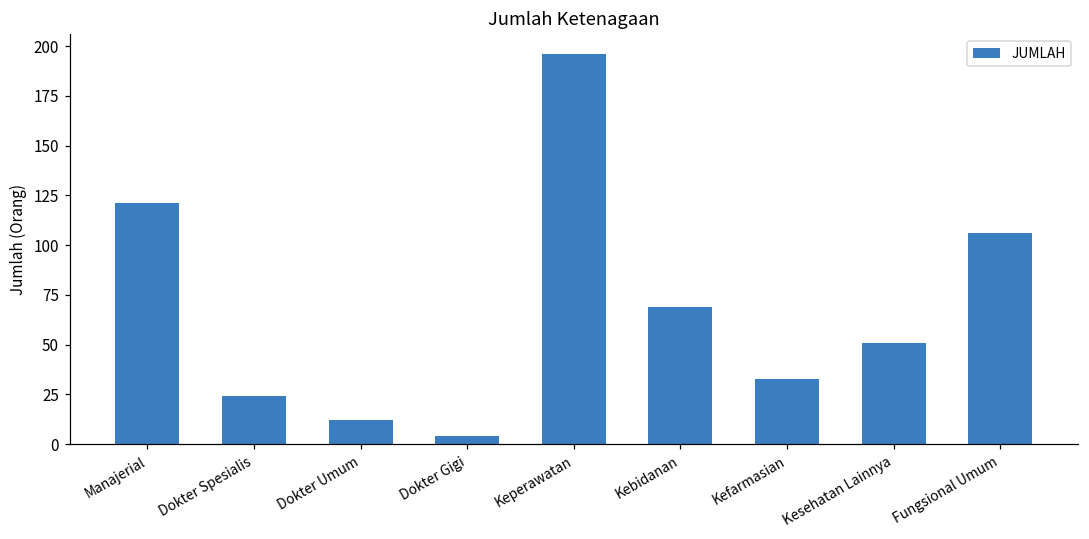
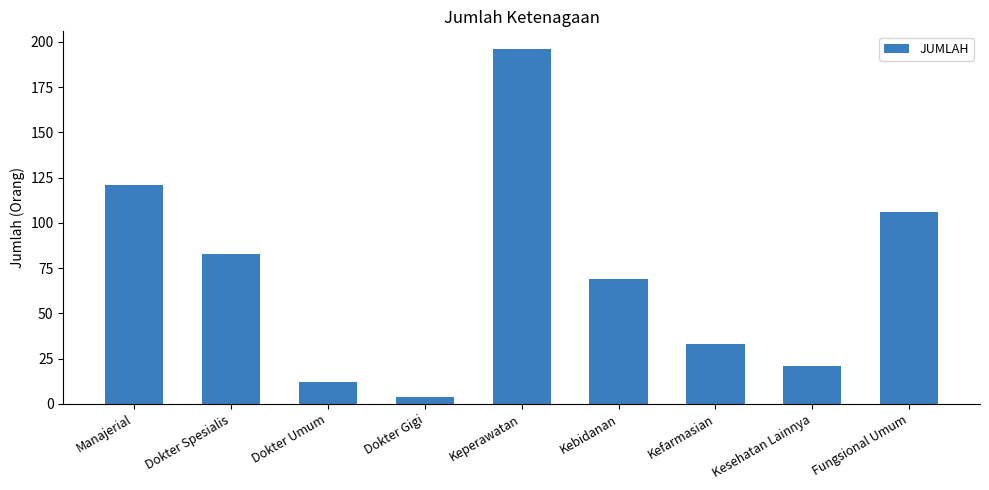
  {
    "Manajerial": 121,
-   "Dokter Spesialis": 24,
+   "Dokter Spesialis": 83,
    "Dokter Umum": 12,
    "Dokter Gigi": 4,
    "Keperawatan": 196,
    "Kebidanan": 69,
    "Kefarmasian": 33,
-   "Kesehatan Lainnya": 51,
+   "Kesehatan Lainnya": 21,
    "Fungsional Umum": 106
  }
